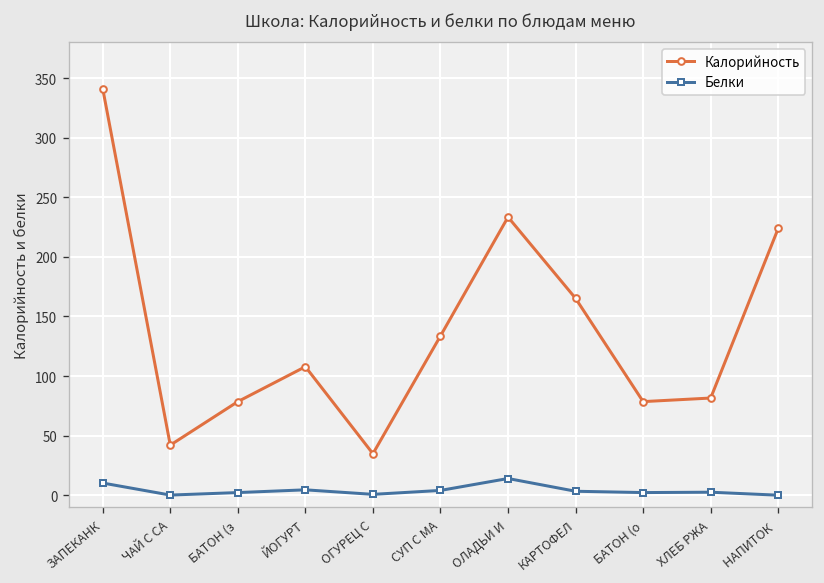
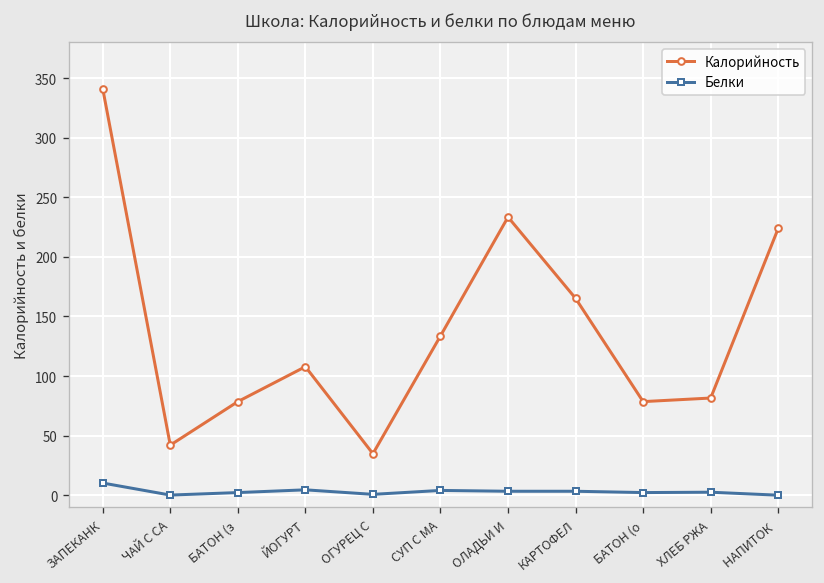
  {
    "Калорийность": {
      "ЗАПЕКАНК": 340,
      "ЧАЙ С СА": 40,
      "БАТОН (з": 80,
      "ЙОГУРТ": 110,
      "ОГУРЕЦ С": 30,
      "СУП С МА": 130,
      "ОЛАДЬИ И": 230,
      "КАРТОФЕЛ": 170,
      "БАТОН (о": 80,
      "ХЛЕБ РЖА": 80,
      "НАПИТОК": 220
    },
    "Белки": {
      "ЗАПЕКАНК": 10,
      "ЧАЙ С СА": 0,
      "БАТОН (з": 0,
      "ЙОГУРТ": 0,
      "ОГУРЕЦ С": 0,
      "СУП С МА": 0,
-     "ОЛАДЬИ И": 10,
+     "ОЛАДЬИ И": 0,
      "КАРТОФЕЛ": 0,
      "БАТОН (о": 0,
      "ХЛЕБ РЖА": 0,
      "НАПИТОК": 0
    }
  }
